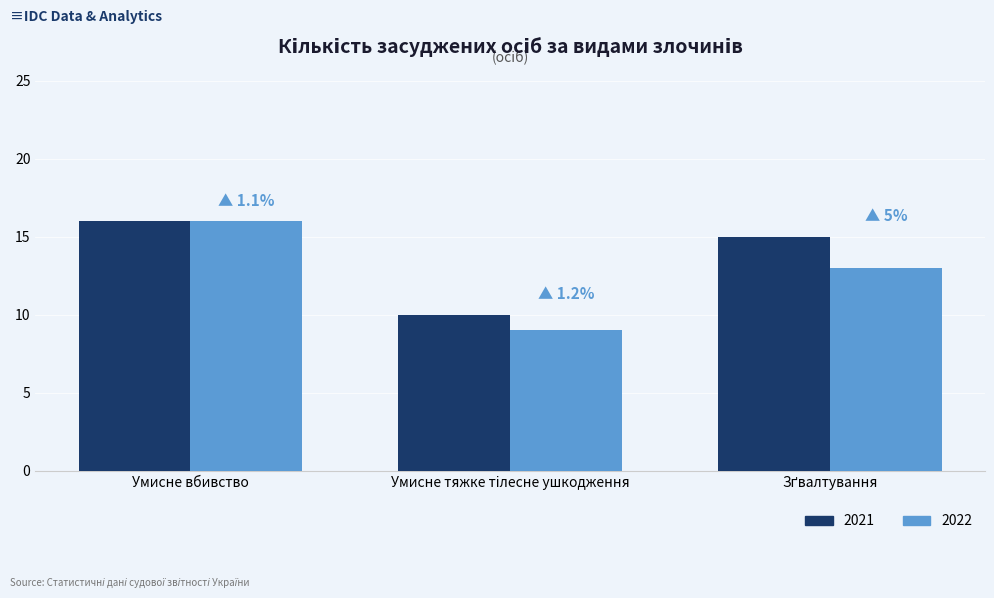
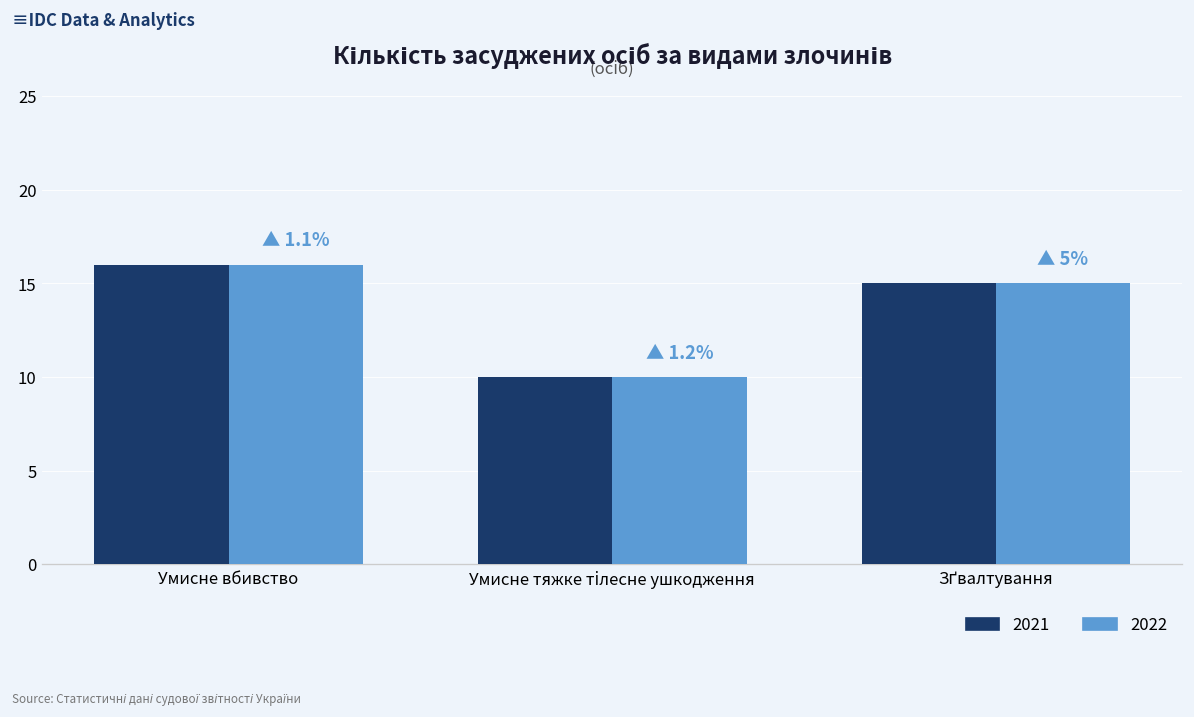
  {
    "2021": {
      "Умисне вбивство": 16,
      "Умисне тяжке тілесне ушкодження": 10,
      "Зґвалтування": 15
    },
    "2022": {
-     "Умисне тяжке тілесне ушкодження": 9,
-     "Зґвалтування": 13
+     "Умисне тяжке тілесне ушкодження": 10,
+     "Зґвалтування": 15
    }
  }
